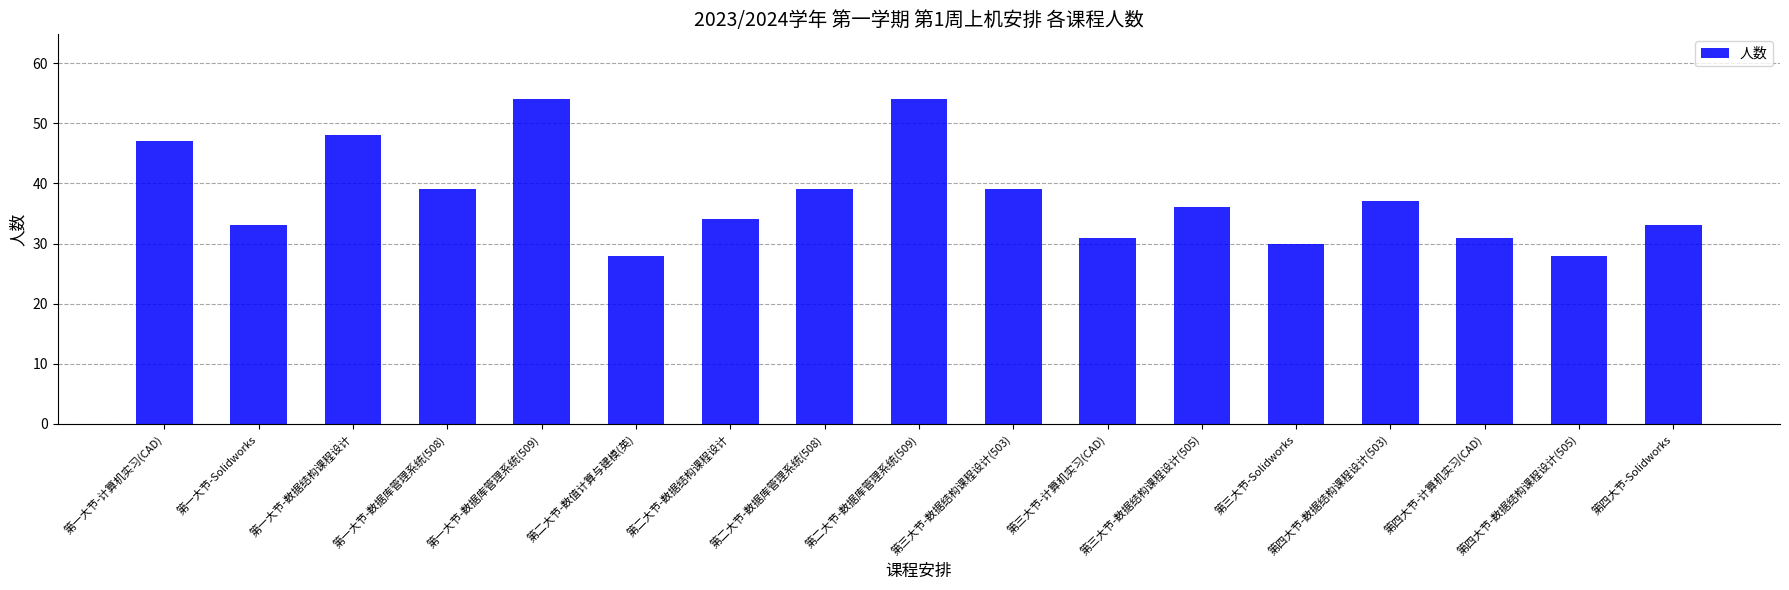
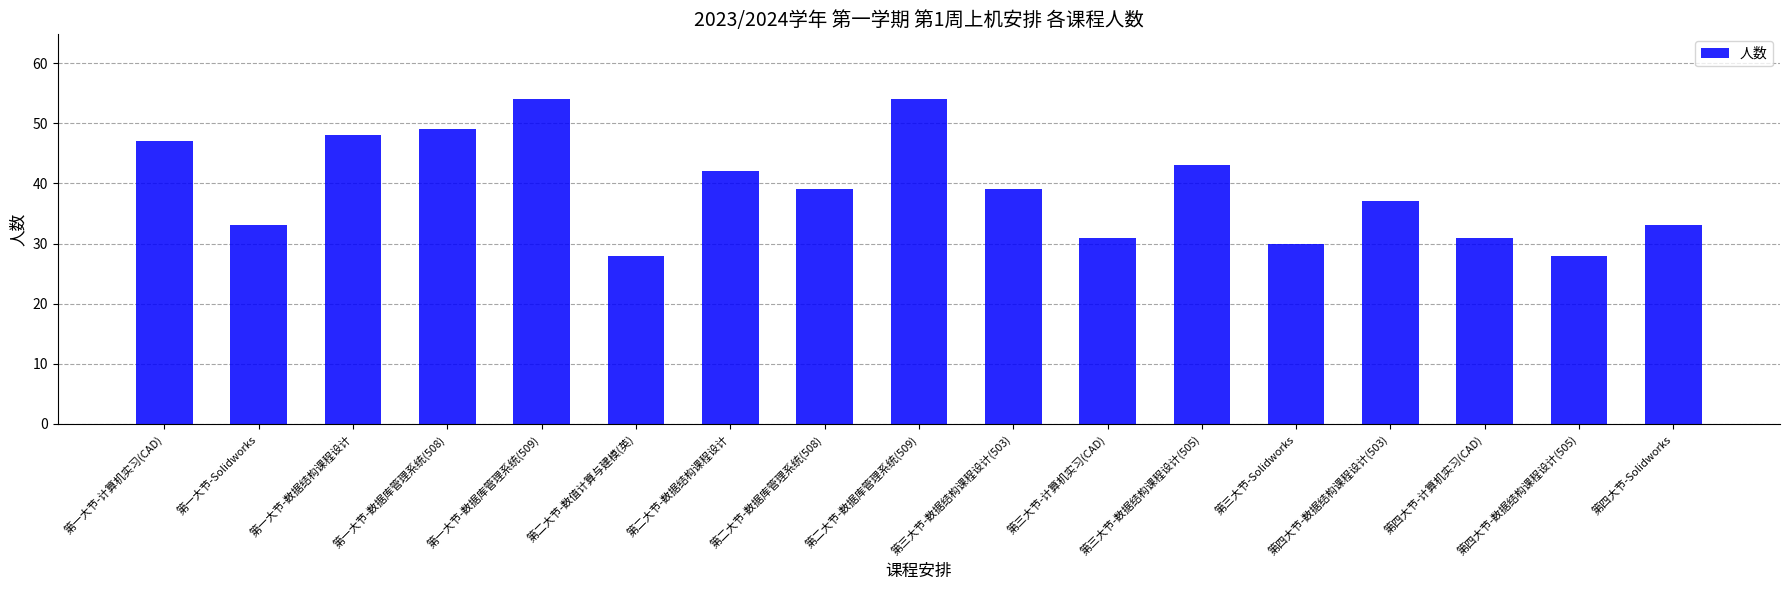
  {
    "第一大节-计算机实习(CAD)": 47,
    "第一大节-Solidworks": 33,
    "第一大节-数据结构课程设计": 48,
-   "第一大节-数据库管理系统(508)": 39,
+   "第一大节-数据库管理系统(508)": 49,
    "第一大节-数据库管理系统(509)": 54,
    "第二大节-数值计算与建模(英)": 28,
-   "第二大节-数据结构课程设计": 34,
+   "第二大节-数据结构课程设计": 42,
    "第二大节-数据库管理系统(508)": 39,
    "第二大节-数据库管理系统(509)": 54,
    "第三大节-数据结构课程设计(503)": 39,
    "第三大节-计算机实习(CAD)": 31,
-   "第三大节-数据结构课程设计(505)": 36,
+   "第三大节-数据结构课程设计(505)": 43,
    "第三大节-Solidworks": 30,
    "第四大节-数据结构课程设计(503)": 37,
    "第四大节-计算机实习(CAD)": 31,
    "第四大节-数据结构课程设计(505)": 28,
    "第四大节-Solidworks": 33
  }
